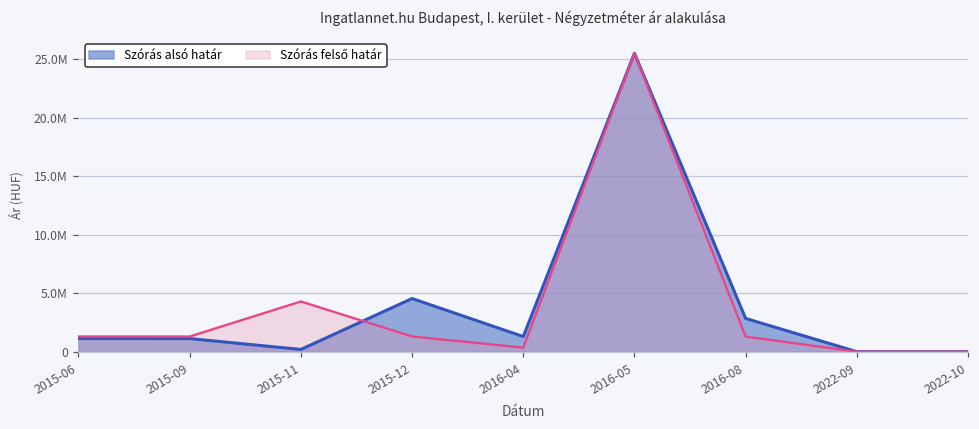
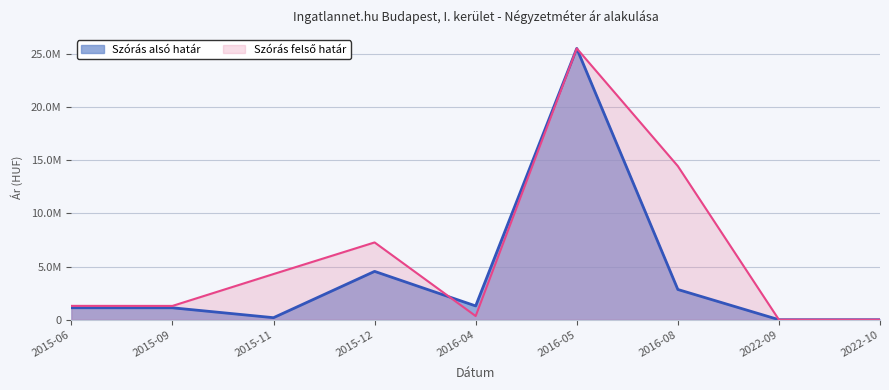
  {
    "Szórás alsó határ": {
      "2015-11": 200000,
      "2015-12": 4500000,
      "2016-04": 1300000,
      "2016-08": 2800000
    },
    "Szórás felső határ": {
      "2015-11": 4300000,
-     "2015-12": 1300000,
+     "2015-12": 7300000,
      "2016-04": 300000,
-     "2016-08": 1300000
+     "2016-08": 14400000
    }
  }
